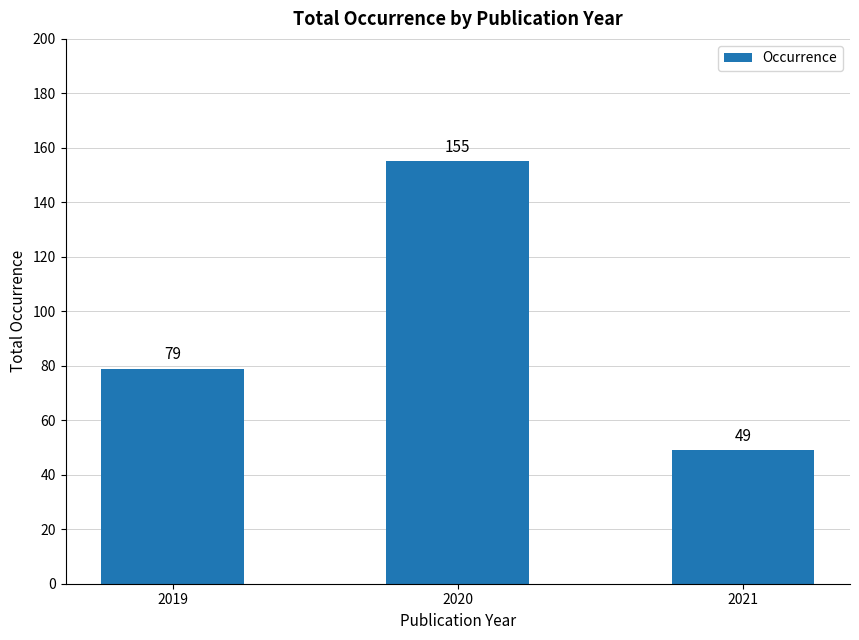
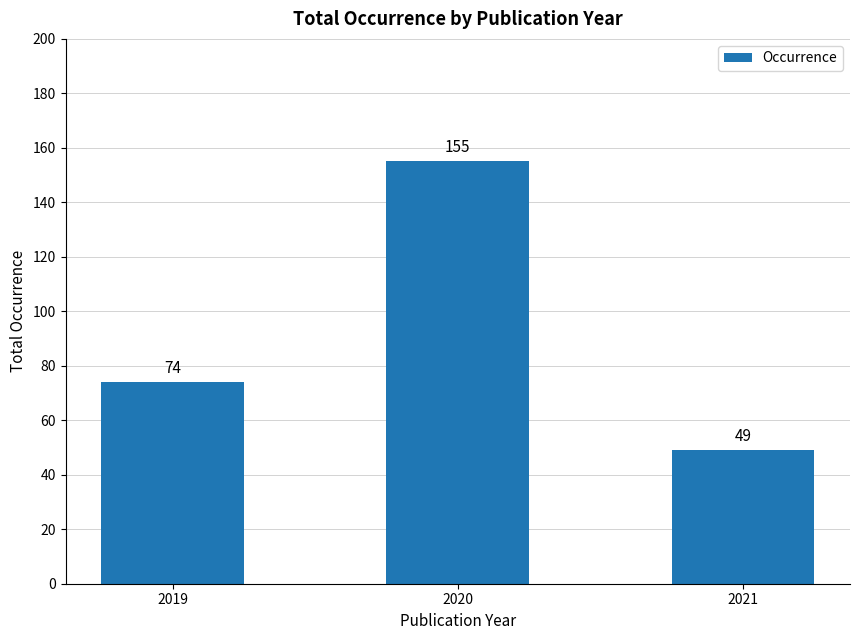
  {
-   "2019": 79,
+   "2019": 74,
    "2020": 155,
    "2021": 49
  }
